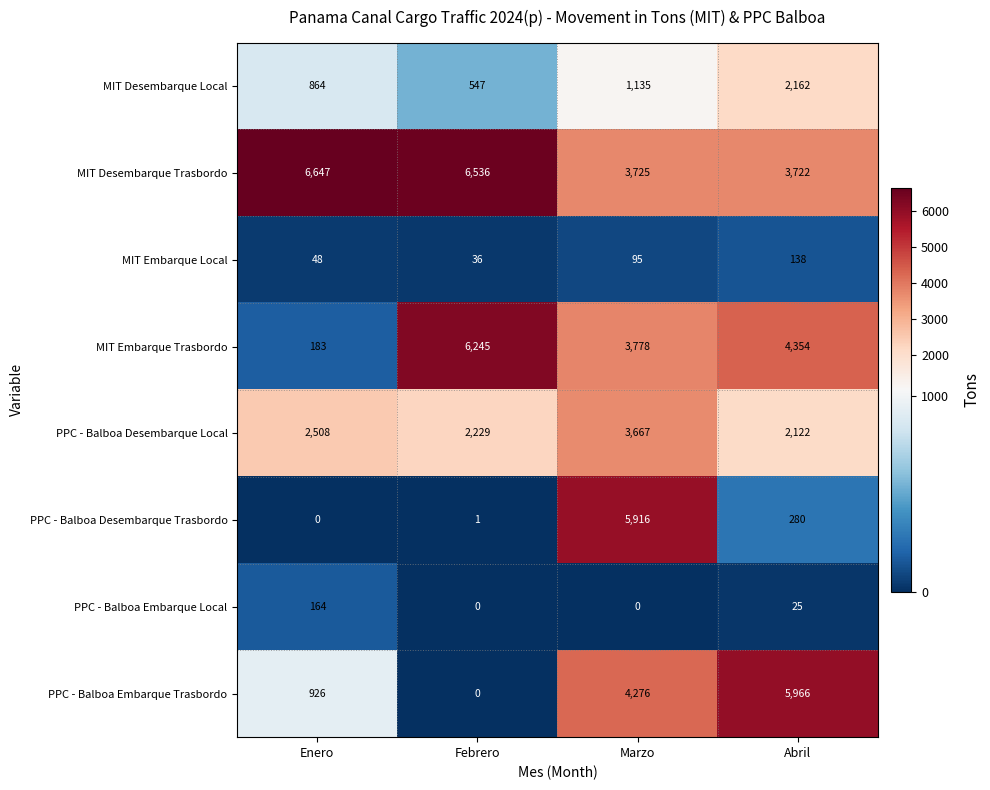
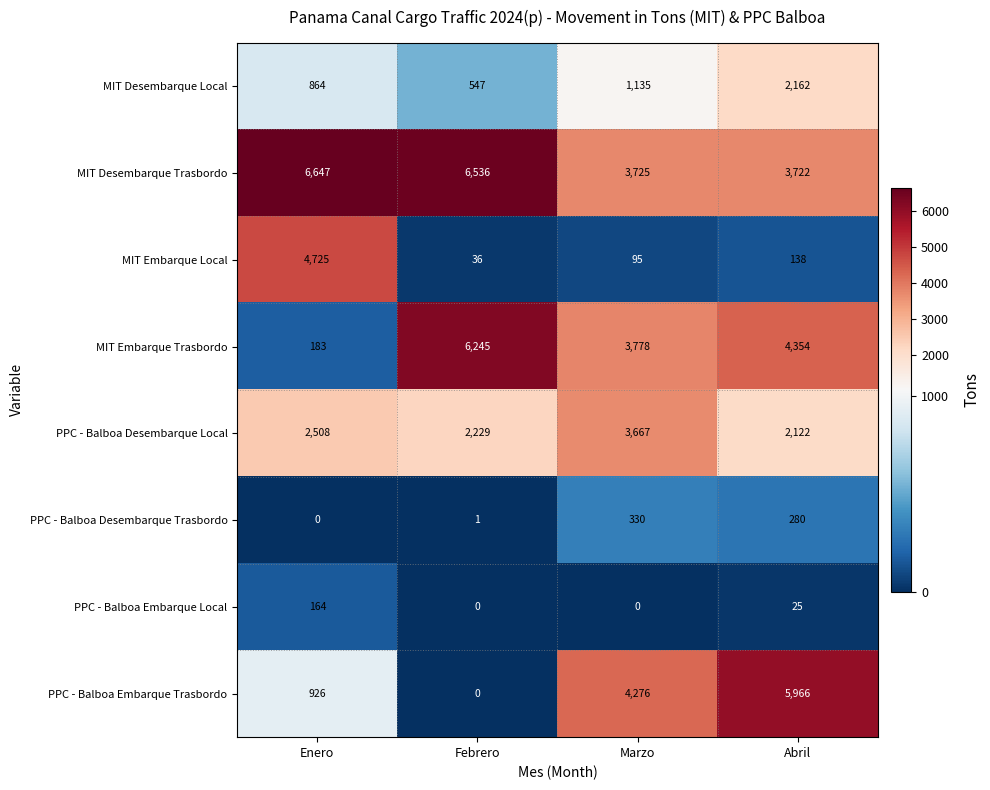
  {
    "MIT Desembarque Local": {
      "Enero": "864",
      "Febrero": "547",
      "Marzo": "1,135",
      "Abril": "2,162"
    },
    "MIT Desembarque Trasbordo": {
      "Enero": "6,647",
      "Febrero": "6,536",
      "Marzo": "3,725",
      "Abril": "3,722"
    },
    "MIT Embarque Local": {
-     "Enero": "48",
+     "Enero": "4,725",
      "Febrero": "36",
      "Marzo": "95",
      "Abril": "138"
    },
    "MIT Embarque Trasbordo": {
      "Enero": "183",
      "Febrero": "6,245",
      "Marzo": "3,778",
      "Abril": "4,354"
    },
    "PPC - Balboa Desembarque Local": {
      "Enero": "2,508",
      "Febrero": "2,229",
      "Marzo": "3,667",
      "Abril": "2,122"
    },
    "PPC - Balboa Desembarque Trasbordo": {
      "Enero": "0",
      "Febrero": "1",
-     "Marzo": "5,916",
+     "Marzo": "330",
      "Abril": "280"
    },
    "PPC - Balboa Embarque Local": {
      "Enero": "164",
      "Febrero": "0",
      "Marzo": "0",
      "Abril": "25"
    },
    "PPC - Balboa Embarque Trasbordo": {
      "Enero": "926",
      "Febrero": "0",
      "Marzo": "4,276",
      "Abril": "5,966"
    }
  }
